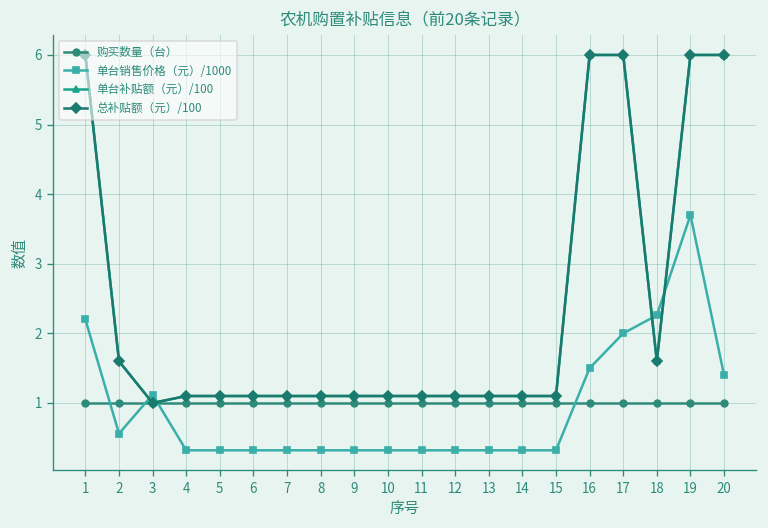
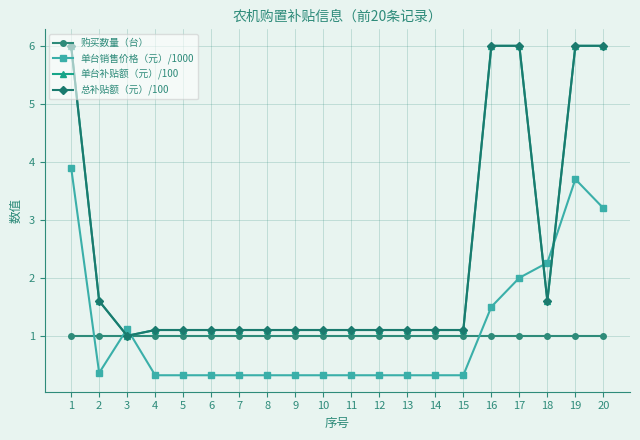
  {
    "单台销售价格（元）/1000": {
-     "1": 2.2,
-     "2": 0.6,
+     "1": 3.9,
+     "2": 0.4,
      "3": 1.1,
      "4": 0.3,
      "5": 0.3,
      "6": 0.3,
      "7": 0.3,
      "8": 0.3,
      "9": 0.3,
      "10": 0.3,
      "11": 0.3,
      "12": 0.3,
      "13": 0.3,
      "14": 0.3,
      "15": 0.3,
      "16": 1.5,
      "17": 2.0,
      "18": 2.3,
      "19": 3.7,
-     "20": 1.4
+     "20": 3.2
    }
  }
